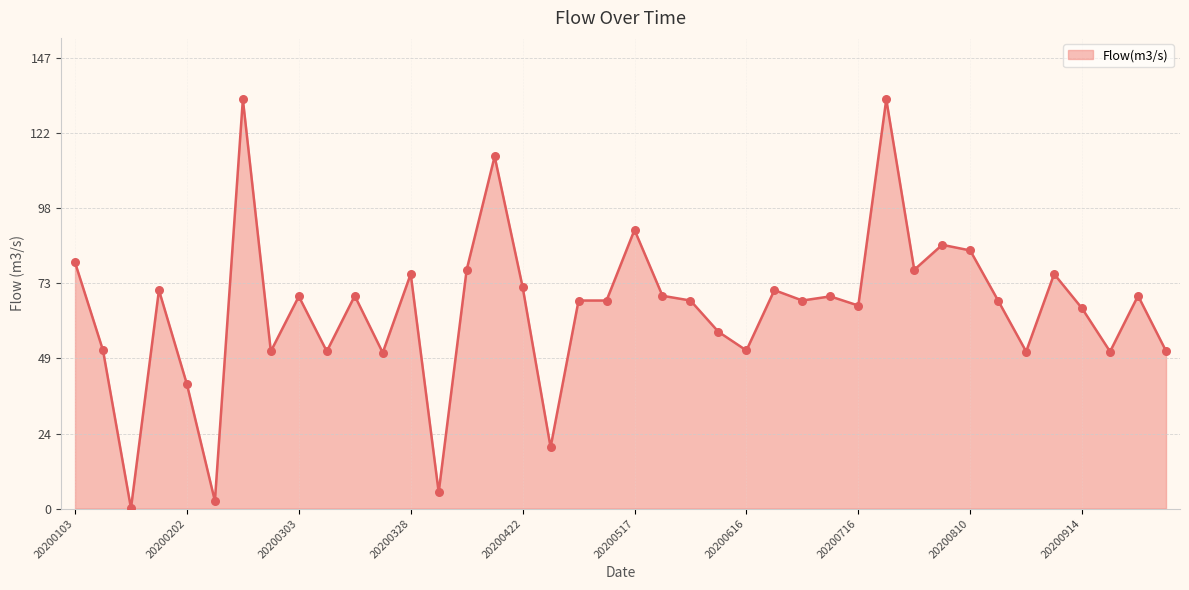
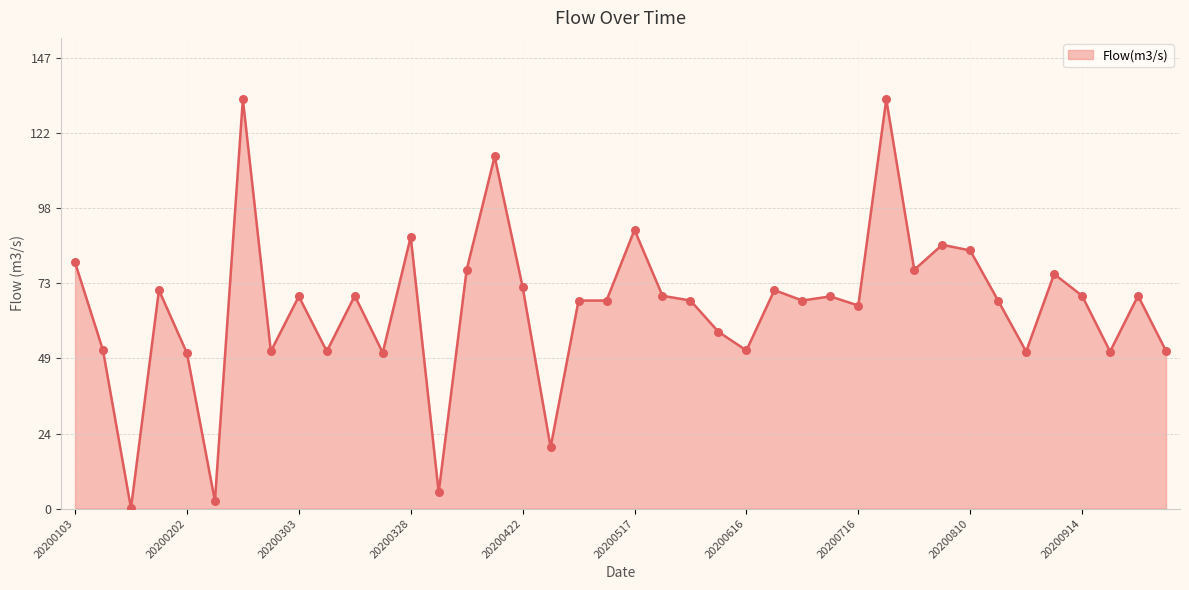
  {
    "20200103": 80,
-   "20200202": 40,
+   "20200202": 51,
    "20200303": 69,
-   "20200328": 76,
+   "20200328": 88,
    "20200422": 72,
    "20200517": 91,
    "20200616": 51,
    "20200716": 66,
    "20200810": 84,
-   "20200914": 65
+   "20200914": 69
  }
